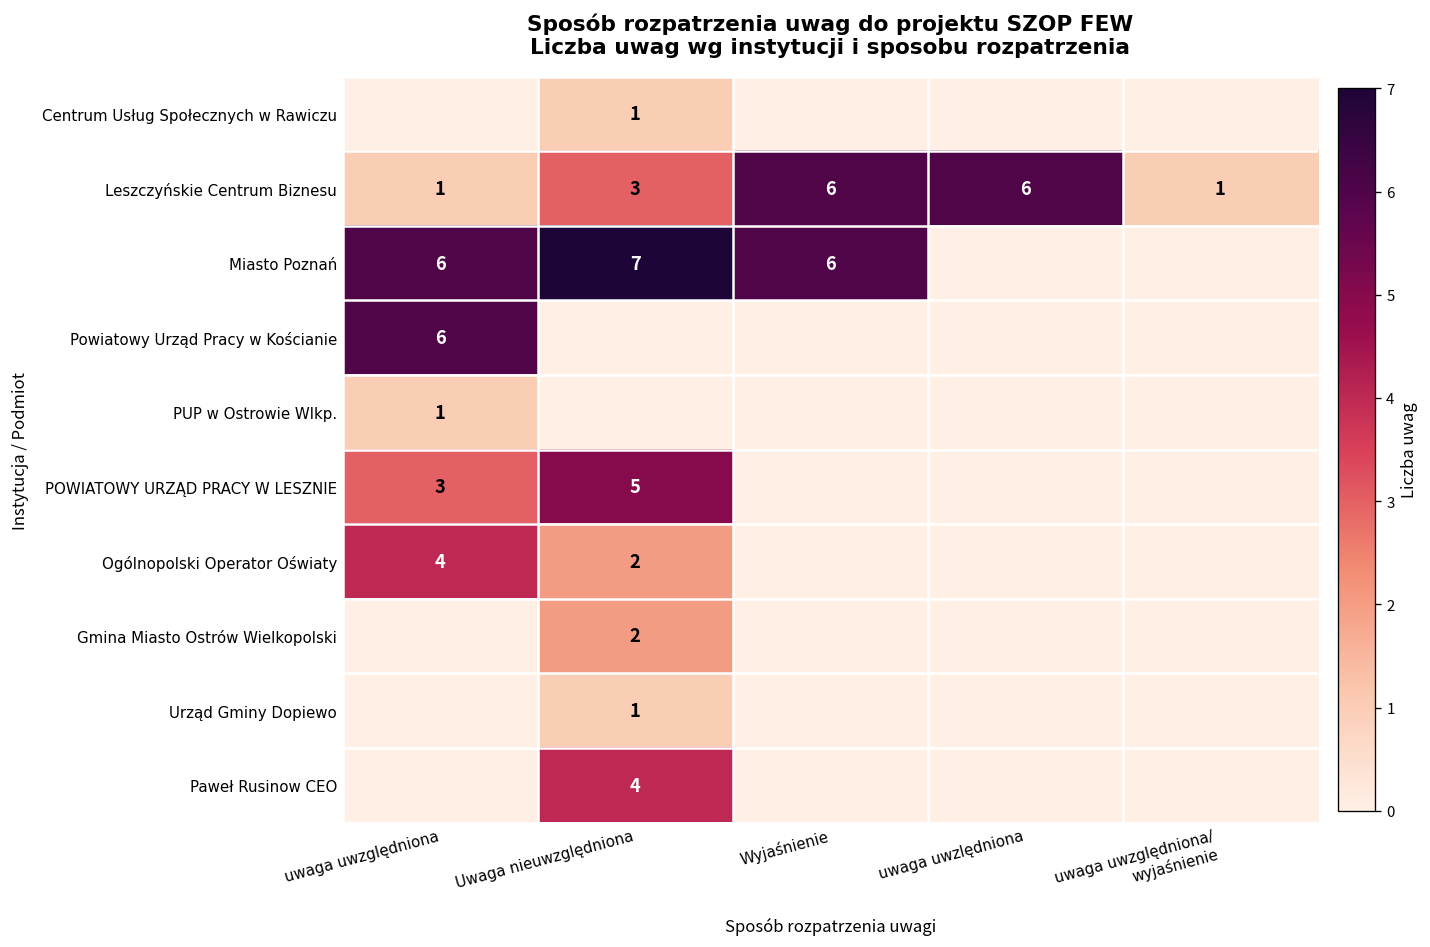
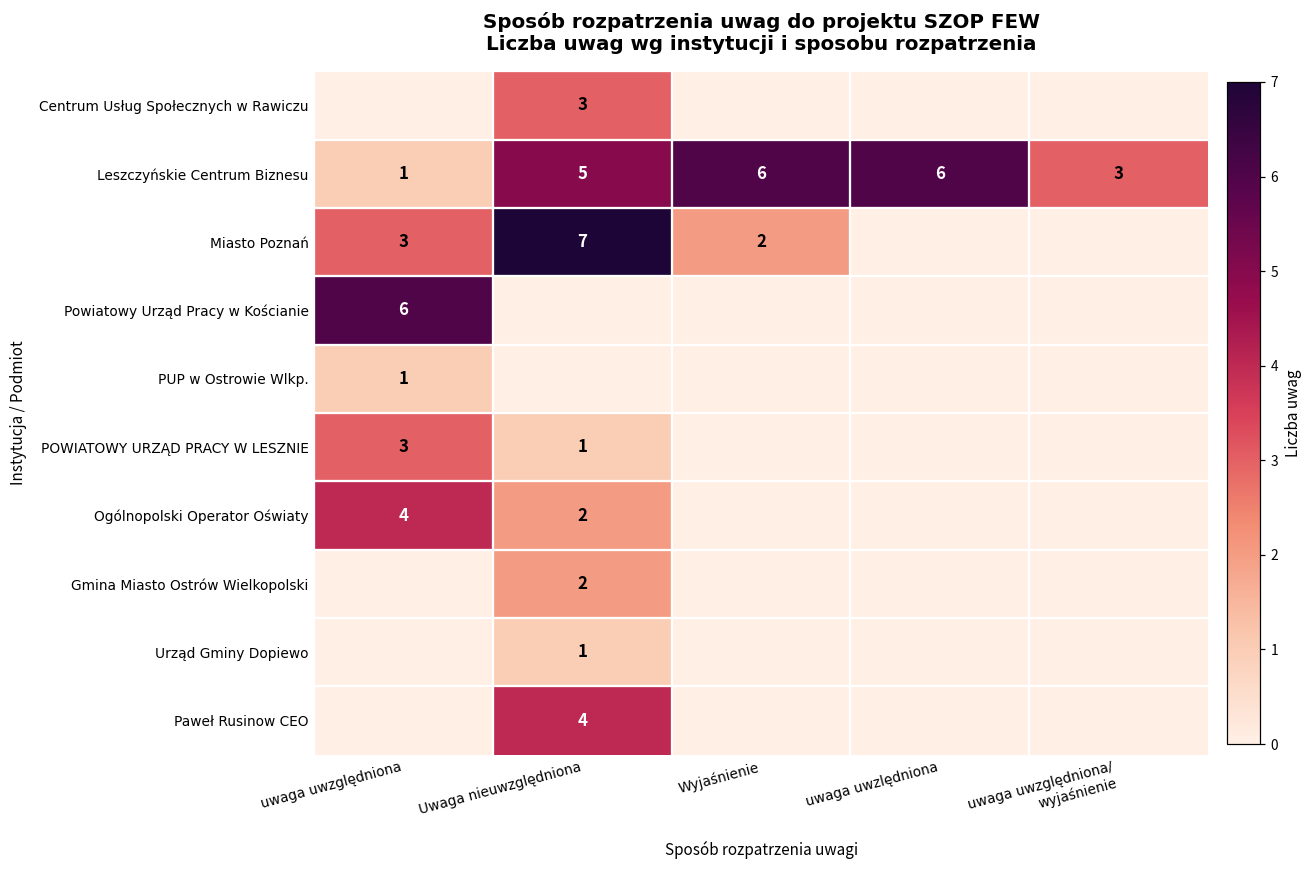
  {
    "Centrum Usług Społecznych w Rawiczu": {
-     "Uwaga nieuwzględniona": 1
+     "Uwaga nieuwzględniona": 3
    },
    "Leszczyńskie Centrum Biznesu": {
      "uwaga uwzględniona": 1,
-     "Uwaga nieuwzględniona": 3,
+     "Uwaga nieuwzględniona": 5,
      "Wyjaśnienie": 6,
      "uwaga uwzlędniona": 6,
-     "uwaga uwzględniona/ wyjaśnienie": 1
+     "uwaga uwzględniona/ wyjaśnienie": 3
    },
    "Miasto Poznań": {
-     "uwaga uwzględniona": 6,
+     "uwaga uwzględniona": 3,
      "Uwaga nieuwzględniona": 7,
-     "Wyjaśnienie": 6
+     "Wyjaśnienie": 2
    },
    "Powiatowy Urząd Pracy w Kościanie": {
      "uwaga uwzględniona": 6
    },
    "PUP w Ostrowie Wlkp.": {
      "uwaga uwzględniona": 1
    },
    "POWIATOWY URZĄD PRACY W LESZNIE": {
      "uwaga uwzględniona": 3,
-     "Uwaga nieuwzględniona": 5
+     "Uwaga nieuwzględniona": 1
    },
    "Ogólnopolski Operator Oświaty": {
      "uwaga uwzględniona": 4,
      "Uwaga nieuwzględniona": 2
    },
    "Gmina Miasto Ostrów Wielkopolski": {
      "Uwaga nieuwzględniona": 2
    },
    "Urząd Gminy Dopiewo": {
      "Uwaga nieuwzględniona": 1
    },
    "Paweł Rusinow CEO": {
      "Uwaga nieuwzględniona": 4
    }
  }
